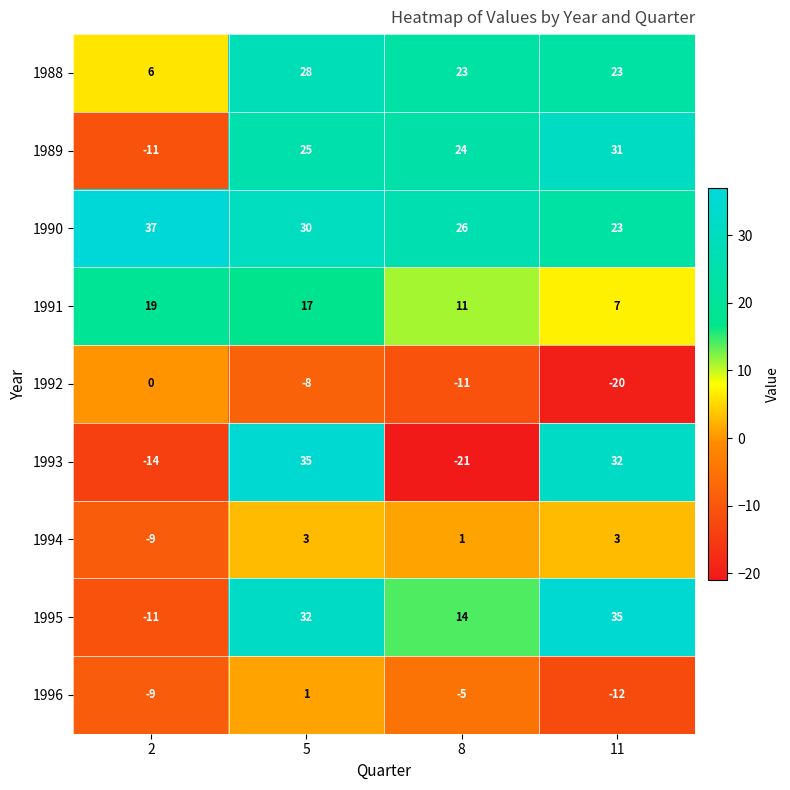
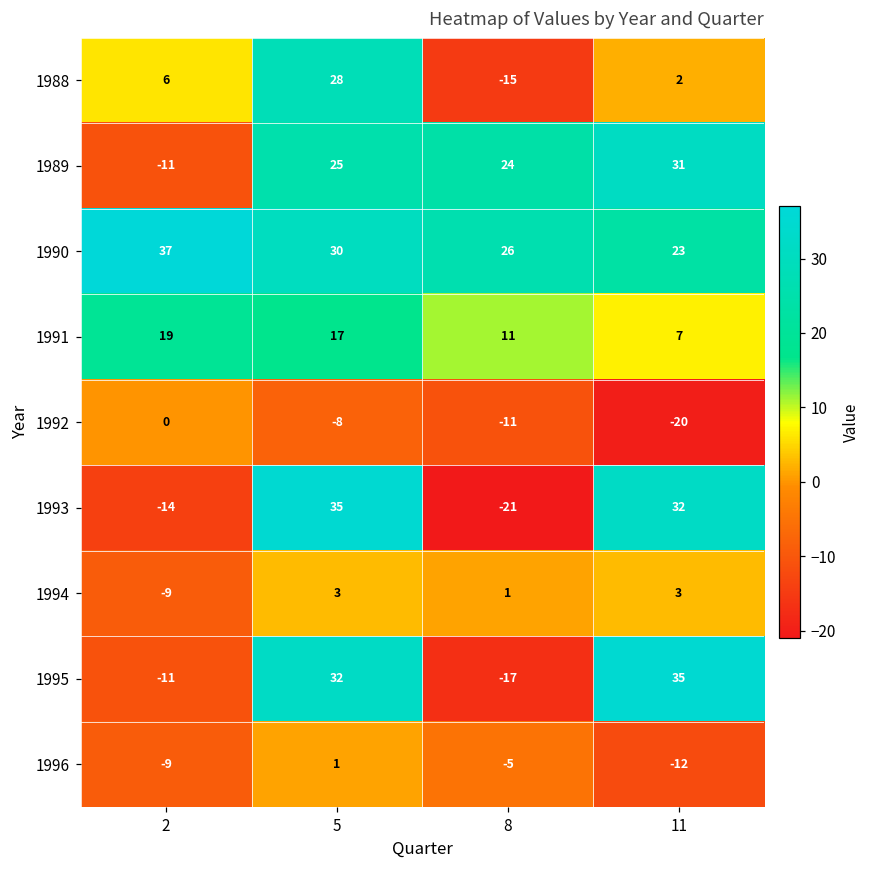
  {
    "1988": {
      "2": 6,
      "5": 28,
-     "8": 23,
-     "11": 23
+     "8": -15,
+     "11": 2
    },
    "1989": {
      "2": -11,
      "5": 25,
      "8": 24,
      "11": 31
    },
    "1990": {
      "2": 37,
      "5": 30,
      "8": 26,
      "11": 23
    },
    "1991": {
      "2": 19,
      "5": 17,
      "8": 11,
      "11": 7
    },
    "1992": {
      "2": 0,
      "5": -8,
      "8": -11,
      "11": -20
    },
    "1993": {
      "2": -14,
      "5": 35,
      "8": -21,
      "11": 32
    },
    "1994": {
      "2": -9,
      "5": 3,
      "8": 1,
      "11": 3
    },
    "1995": {
      "2": -11,
      "5": 32,
-     "8": 14,
+     "8": -17,
      "11": 35
    },
    "1996": {
      "2": -9,
      "5": 1,
      "8": -5,
      "11": -12
    }
  }
